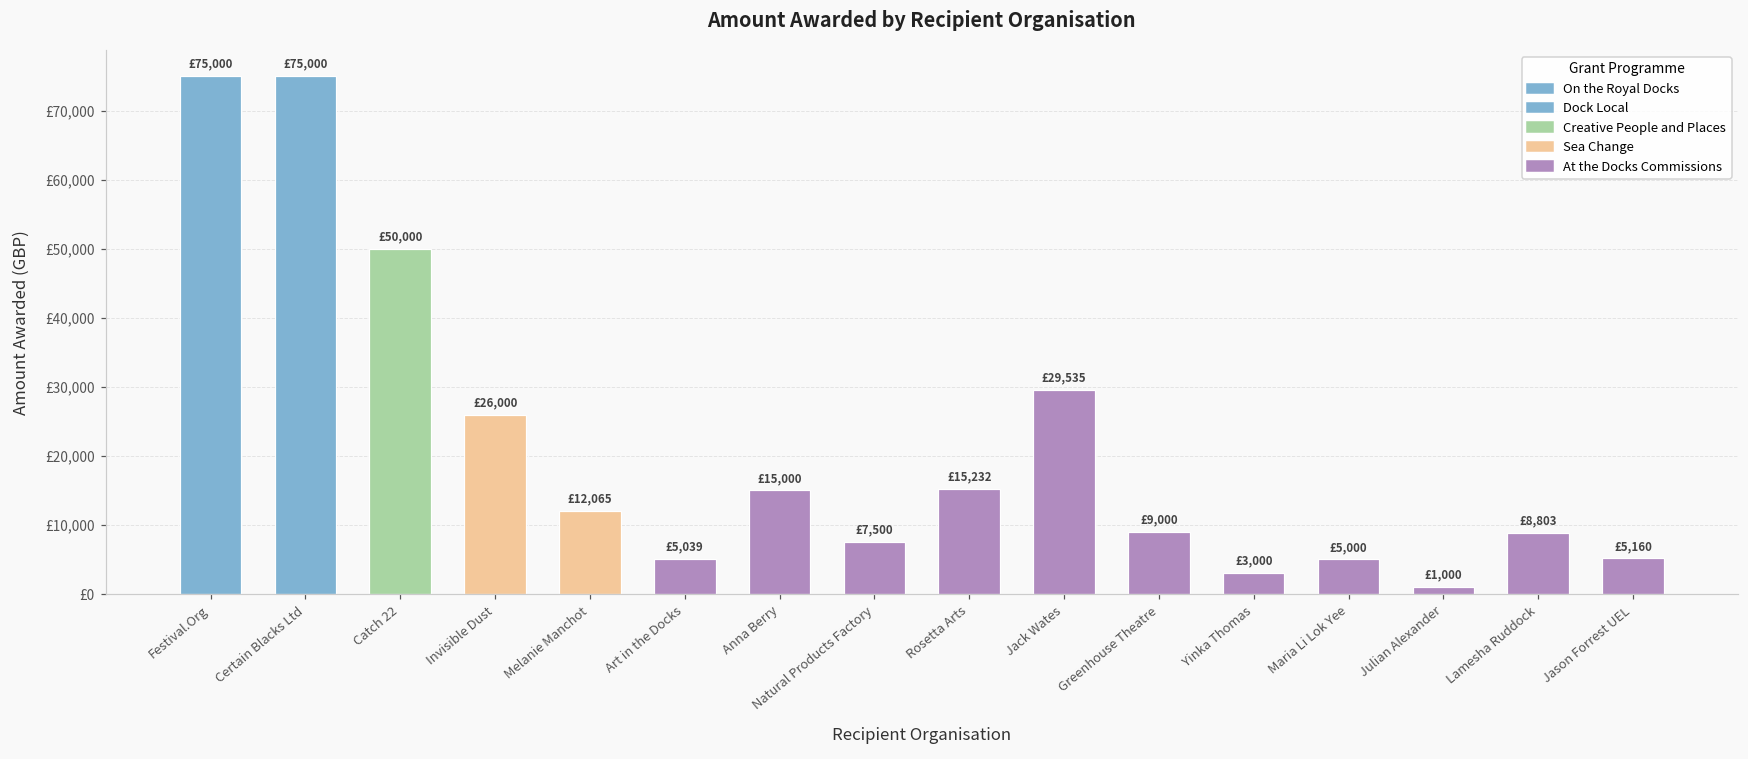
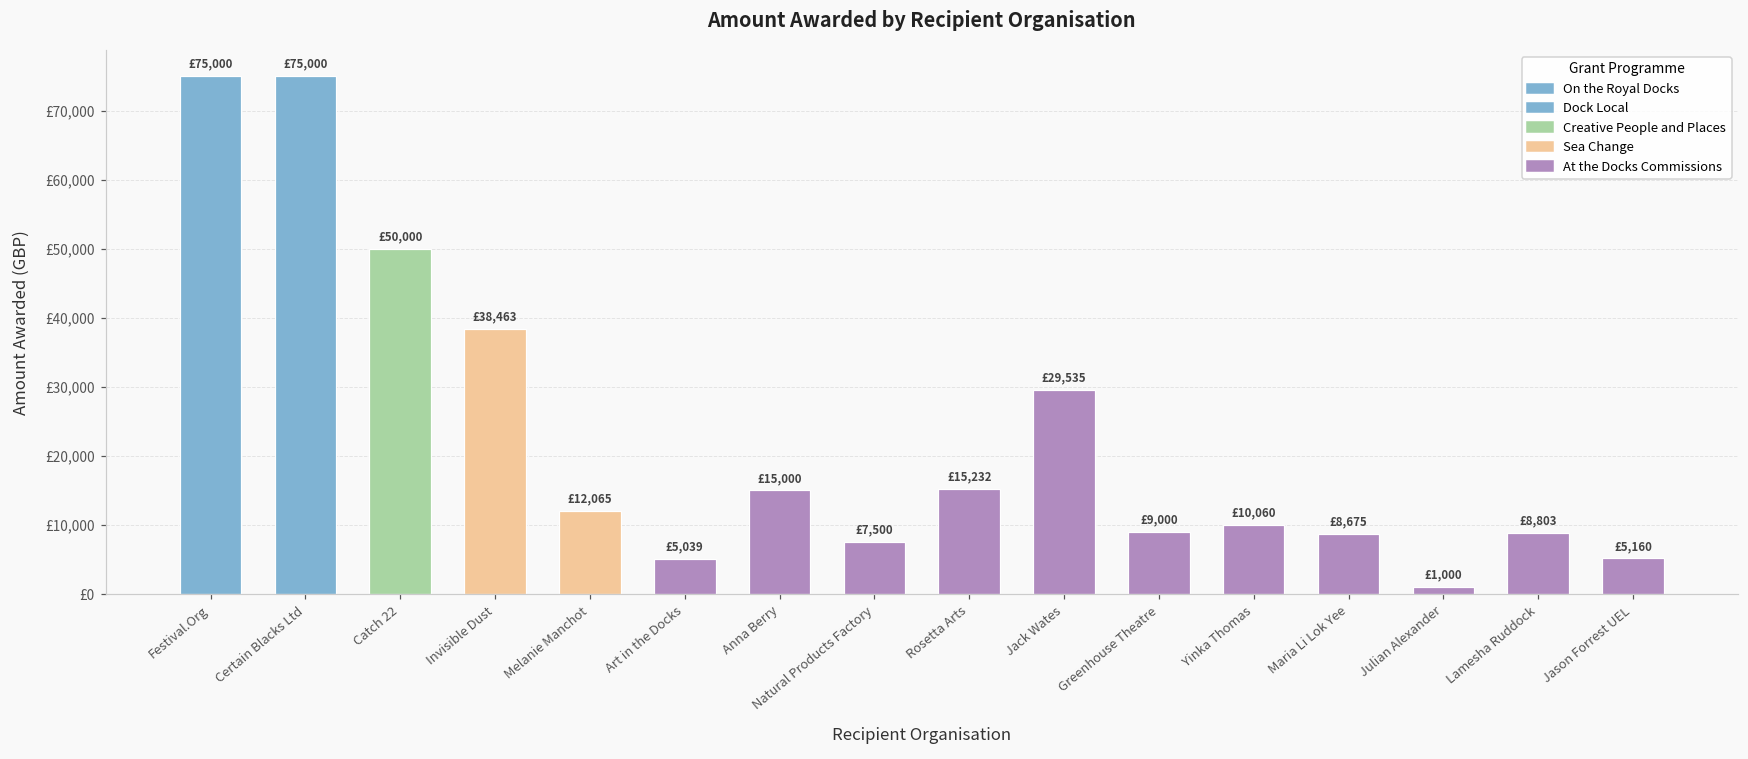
  {
    "Festival.Org": "£75,000",
    "Certain Blacks Ltd": "£75,000",
    "Catch 22": "£50,000",
-   "Invisible Dust": "£26,000",
+   "Invisible Dust": "£38,463",
    "Melanie Manchot": "£12,065",
    "Art in the Docks": "£5,039",
    "Anna Berry": "£15,000",
    "Natural Products Factory": "£7,500",
    "Rosetta Arts": "£15,232",
    "Jack Wates": "£29,535",
    "Greenhouse Theatre": "£9,000",
-   "Yinka Thomas": "£3,000",
-   "Maria Li Lok Yee": "£5,000",
+   "Yinka Thomas": "£10,060",
+   "Maria Li Lok Yee": "£8,675",
    "Julian Alexander": "£1,000",
    "Lamesha Ruddock": "£8,803",
    "Jason Forrest UEL": "£5,160"
  }
